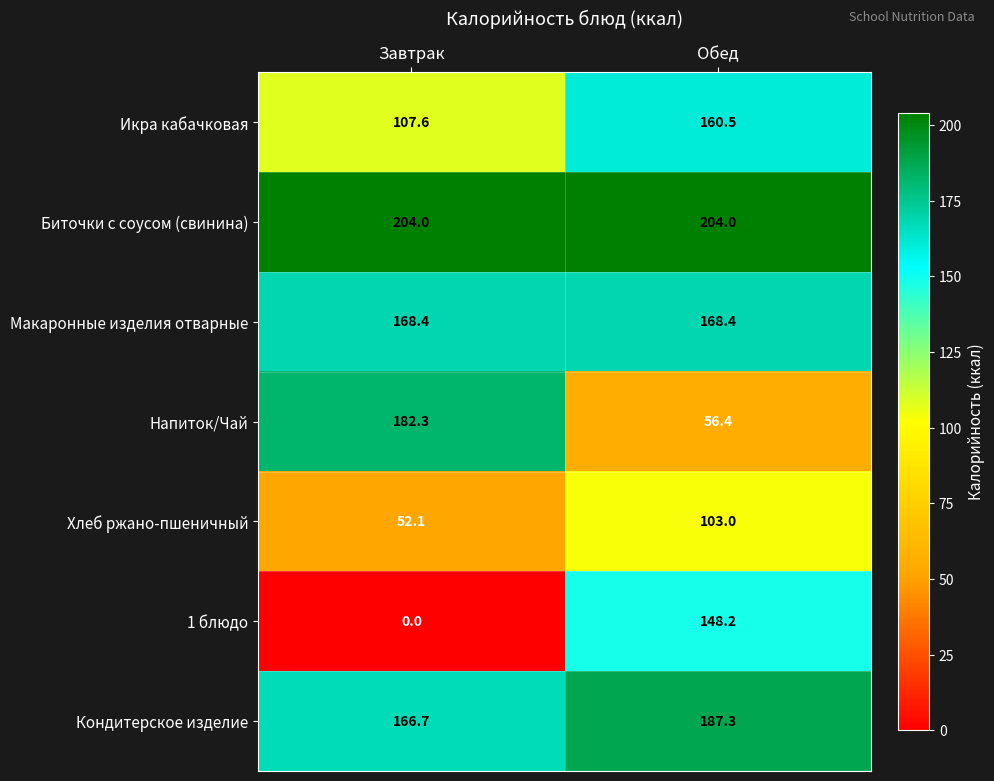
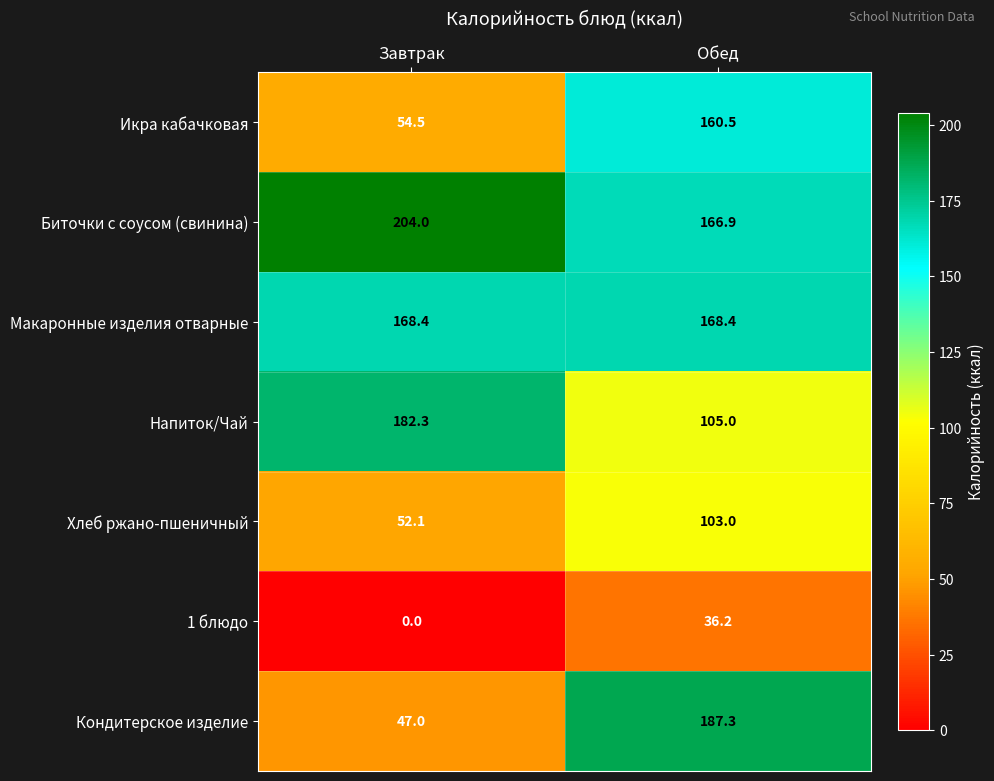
  {
    "Икра кабачковая": {
-     "Завтрак": 107.6,
+     "Завтрак": 54.5,
      "Обед": 160.5
    },
    "Биточки с соусом (свинина)": {
      "Завтрак": 204.0,
-     "Обед": 204.0
+     "Обед": 166.9
    },
    "Макаронные изделия отварные": {
      "Завтрак": 168.4,
      "Обед": 168.4
    },
    "Напиток/Чай": {
      "Завтрак": 182.3,
-     "Обед": 56.4
+     "Обед": 105.0
    },
    "Хлеб ржано-пшеничный": {
      "Завтрак": 52.1,
      "Обед": 103.0
    },
    "1 блюдо": {
      "Завтрак": 0.0,
-     "Обед": 148.2
+     "Обед": 36.2
    },
    "Кондитерское изделие": {
-     "Завтрак": 166.7,
+     "Завтрак": 47.0,
      "Обед": 187.3
    }
  }
